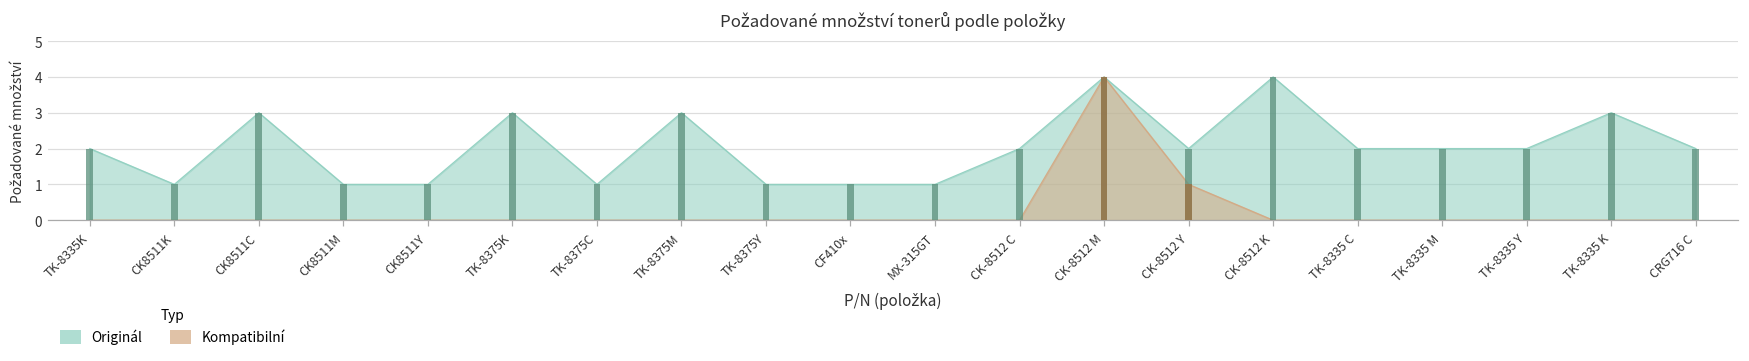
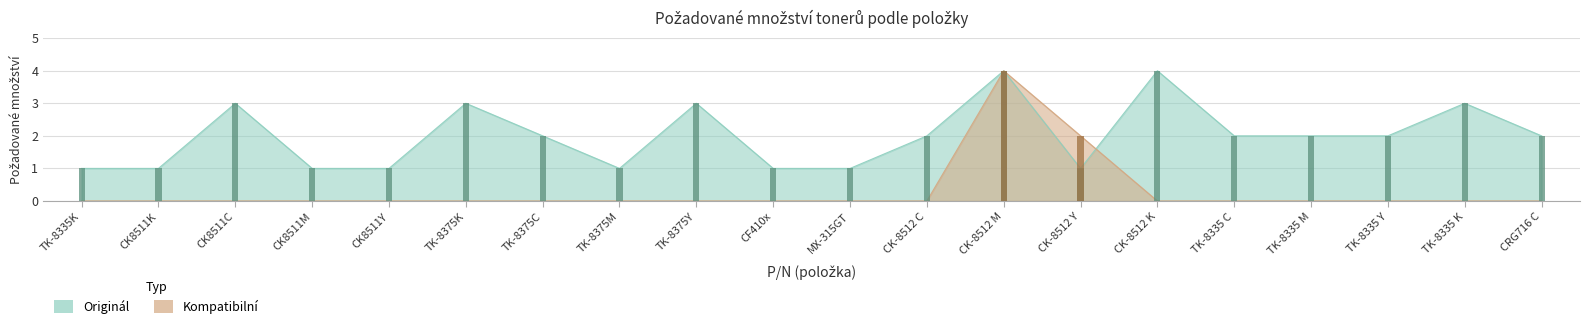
  {
    "Originál": {
-     "TK-8335K": 2,
+     "TK-8335K": 1,
      "CK8511K": 1,
      "CK8511C": 3,
      "CK8511M": 1,
      "CK8511Y": 1,
      "TK-8375K": 3,
-     "TK-8375C": 1,
-     "TK-8375M": 3,
-     "TK-8375Y": 1,
+     "TK-8375C": 2,
+     "TK-8375M": 1,
+     "TK-8375Y": 3,
      "CF410x": 1,
      "MX-315GT": 1,
      "CK-8512 C": 2,
-     "CK-8512 Y": 2,
+     "CK-8512 Y": 1,
      "CK-8512 K": 4,
      "TK-8335 C": 2,
      "TK-8335 M": 2,
      "TK-8335 Y": 2,
      "TK-8335 K": 3,
      "CRG716 C": 2
    },
    "Kompatibilní": {
      "TK-8335K": 0,
      "CK8511K": 0,
      "CK8511C": 0,
      "CK8511M": 0,
      "CK8511Y": 0,
      "TK-8375K": 0,
      "TK-8375C": 0,
      "TK-8375M": 0,
      "TK-8375Y": 0,
      "CF410x": 0,
      "MX-315GT": 0,
      "CK-8512 C": 0,
-     "CK-8512 Y": 1,
+     "CK-8512 Y": 2,
      "CK-8512 K": 0,
      "TK-8335 C": 0,
      "TK-8335 M": 0,
      "TK-8335 Y": 0,
      "TK-8335 K": 0,
      "CRG716 C": 0
    }
  }
